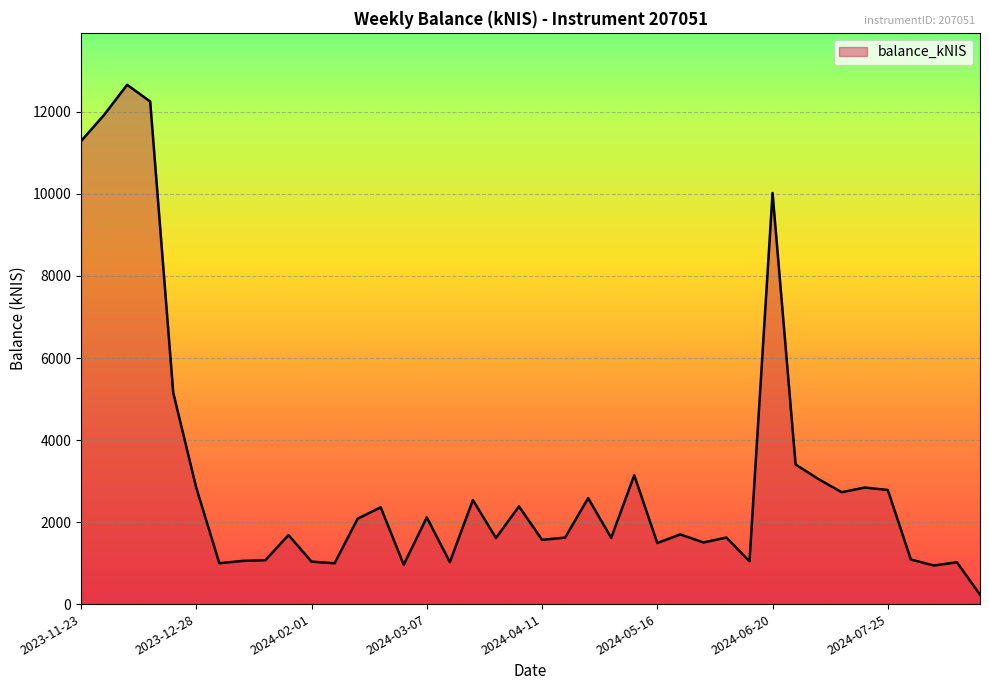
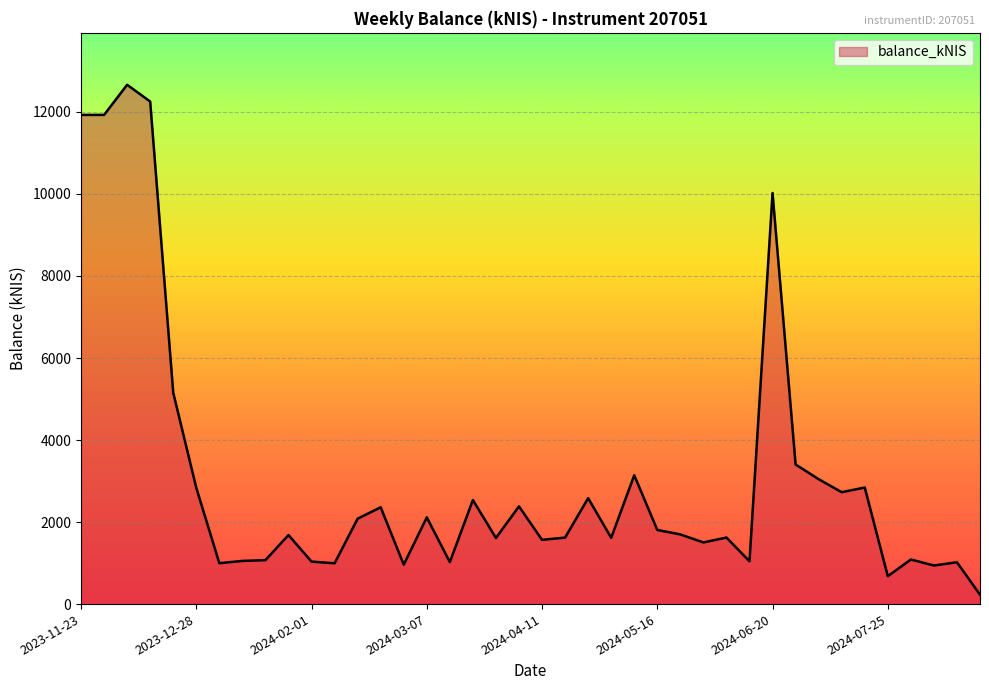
  {
-   "2023-11-23": 11300,
+   "2023-11-23": 11900,
    "2023-12-28": 2800,
    "2024-02-01": 1000,
    "2024-03-07": 2100,
    "2024-04-11": 1600,
-   "2024-05-16": 1500,
+   "2024-05-16": 1800,
    "2024-06-20": 10000,
-   "2024-07-25": 2800
+   "2024-07-25": 700
  }
